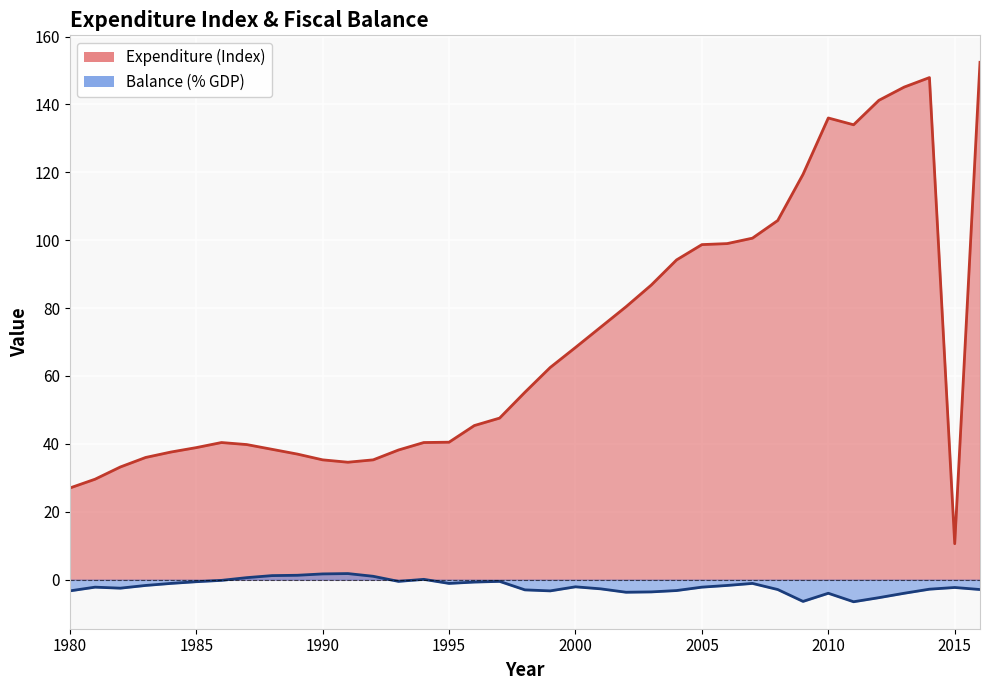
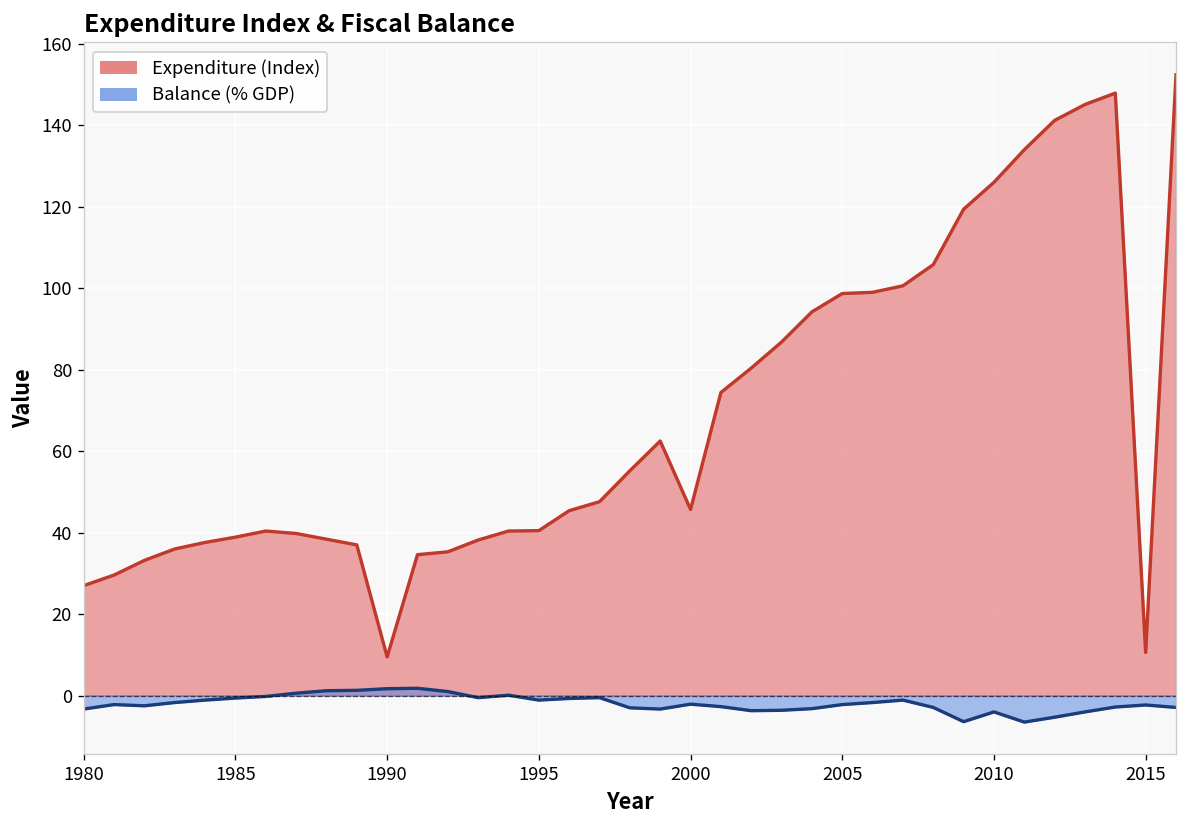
  {
    "Expenditure (Index)": {
      "1980": 27,
      "1985": 39,
-     "1990": 35,
+     "1990": 10,
      "1995": 41,
-     "2000": 68,
+     "2000": 46,
      "2005": 99,
-     "2010": 136,
+     "2010": 126,
      "2015": 11
    }
  }
